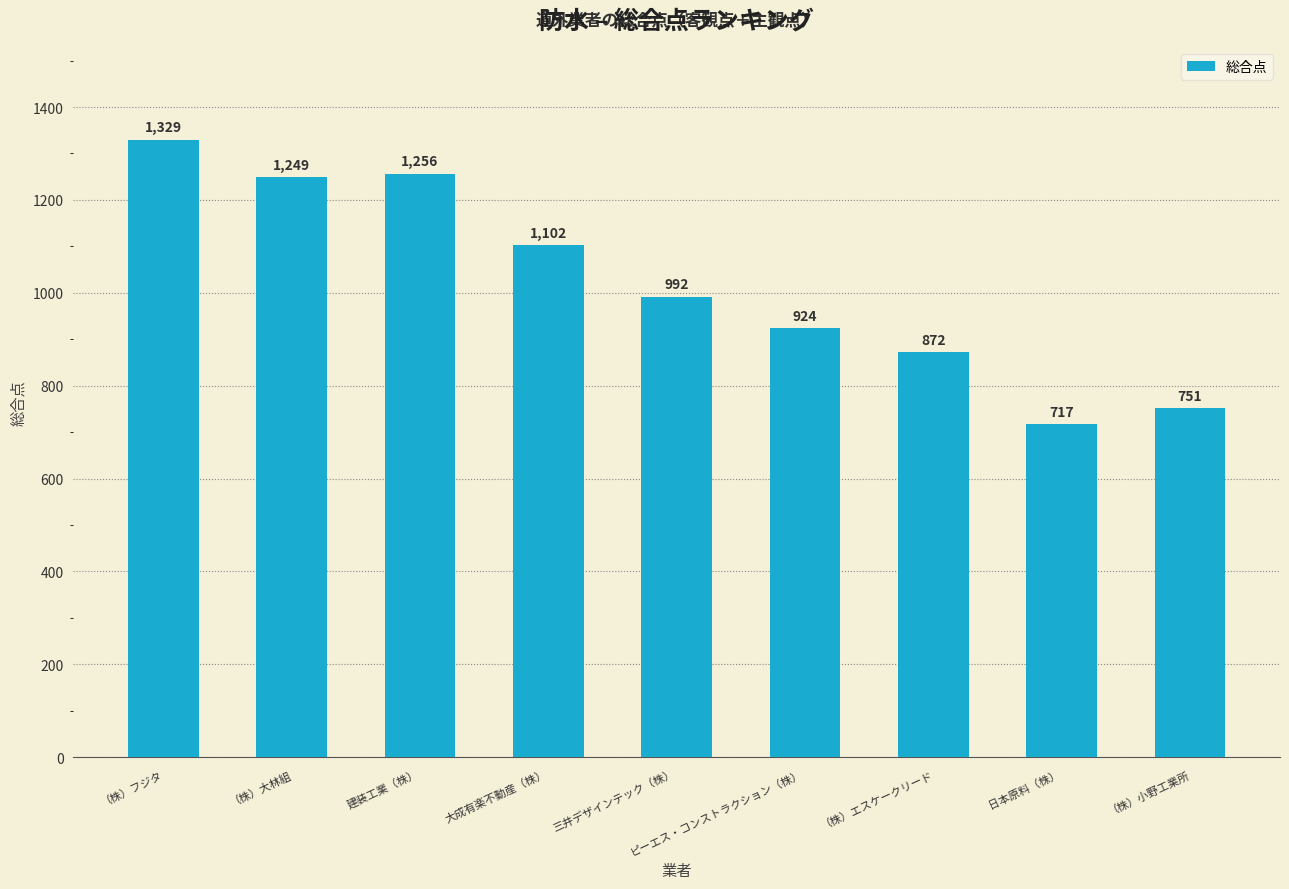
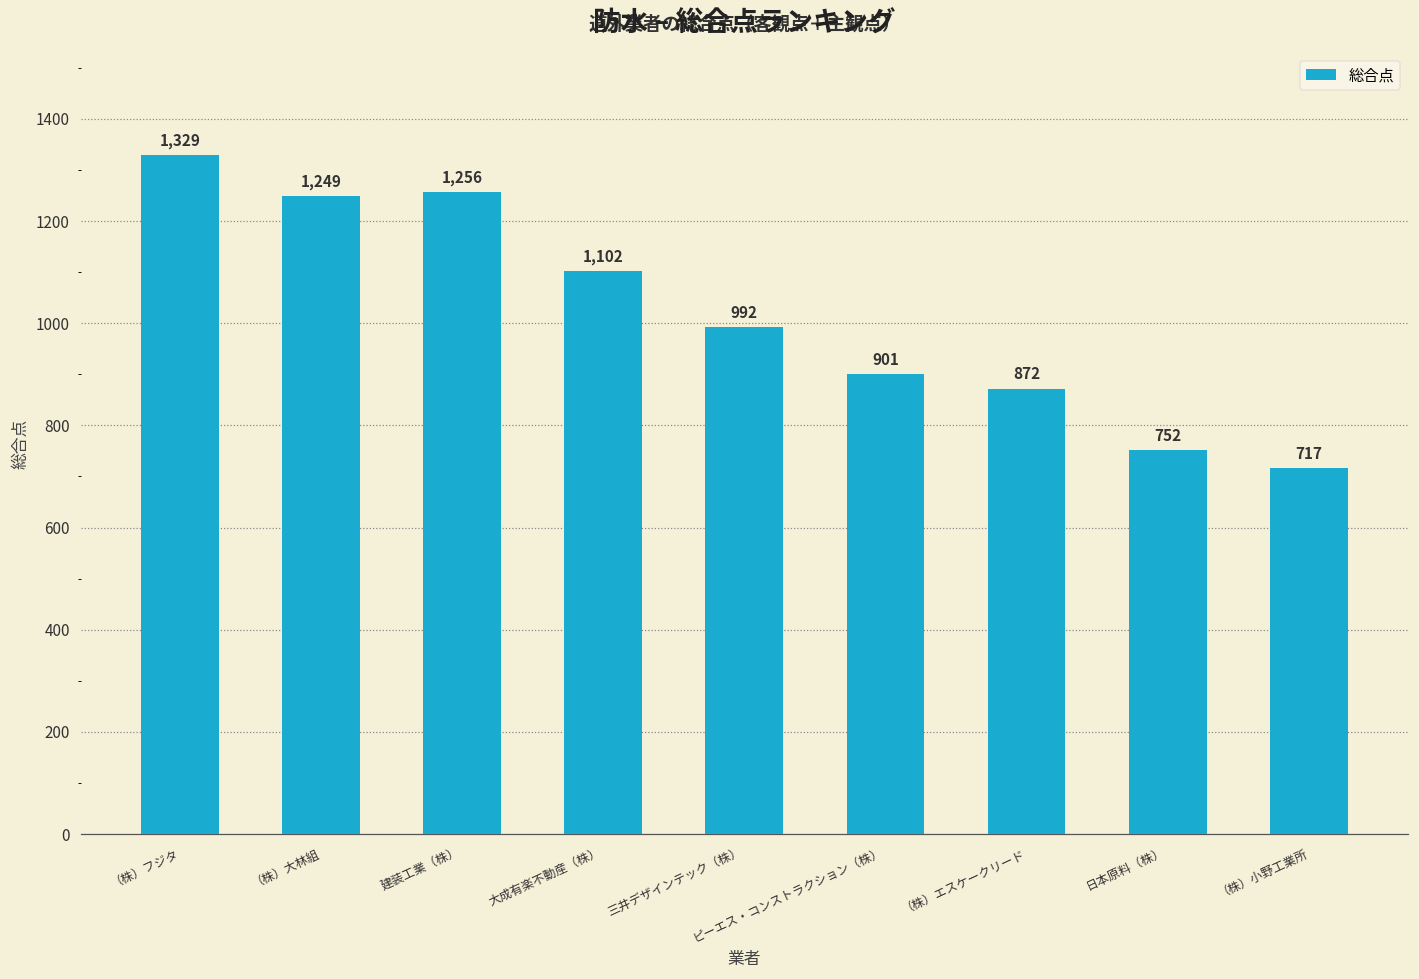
  {
    "（株）フジタ": "1,329",
    "（株）大林組": "1,249",
    "建装工業（株）": "1,256",
    "大成有楽不動産（株）": "1,102",
    "三井デザインテック（株）": "992",
-   "ピーエス・コンストラクション（株）": "924",
+   "ピーエス・コンストラクション（株）": "901",
    "（株）エスケークリード": "872",
-   "日本原料（株）": "717",
-   "（株）小野工業所": "751"
+   "日本原料（株）": "752",
+   "（株）小野工業所": "717"
  }
